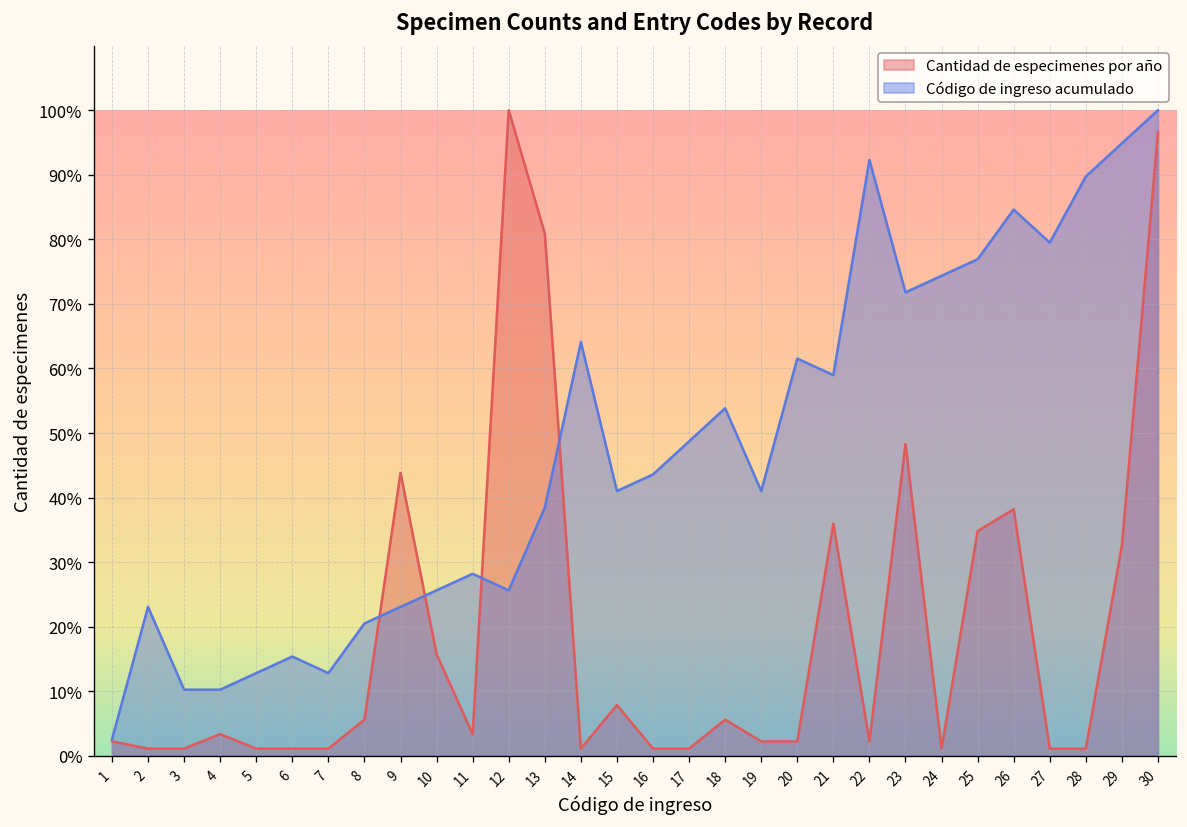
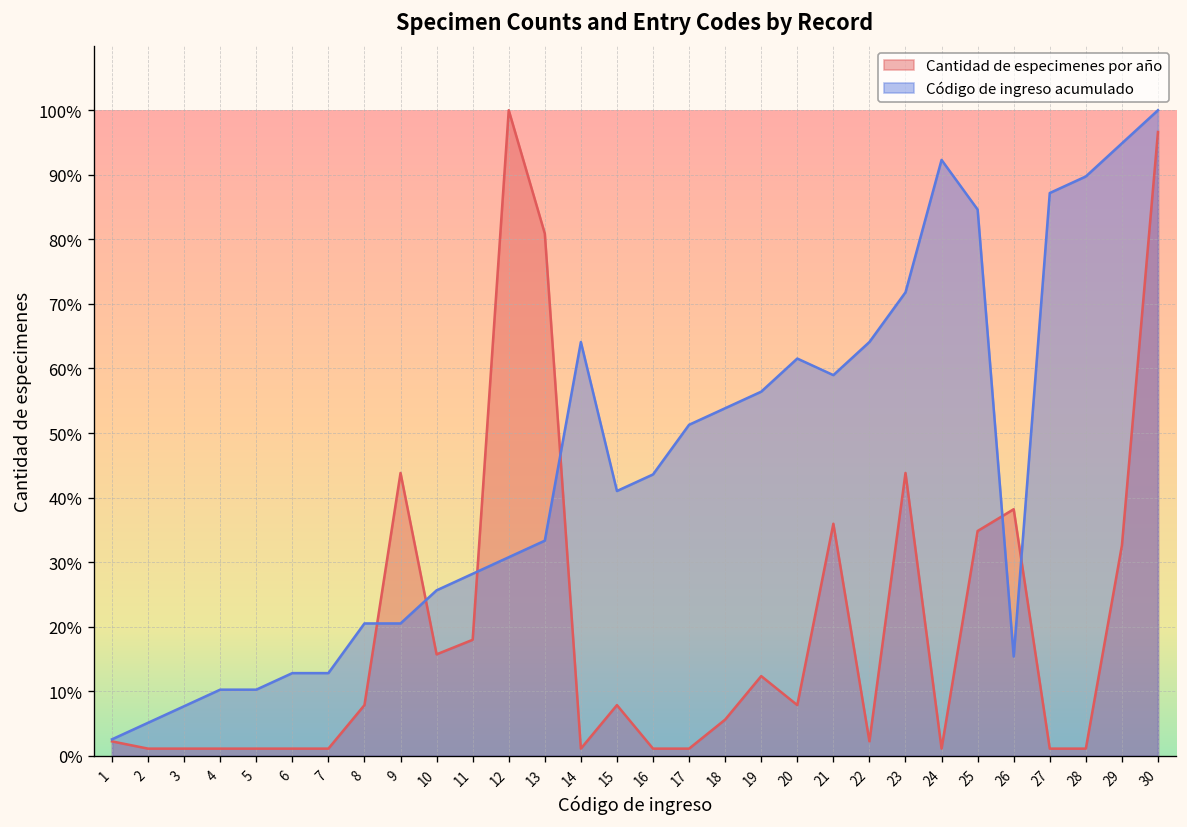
  {
    "Cantidad de especimenes por año": {
      "2": "1%",
      "3": "1%",
-     "4": "3%",
+     "4": "1%",
      "5": "1%",
      "6": "1%",
      "7": "1%",
-     "8": "6%",
+     "8": "8%",
      "9": "44%",
      "10": "16%",
-     "11": "3%",
+     "11": "18%",
      "12": "100%",
      "13": "81%",
      "14": "1%",
      "15": "8%",
      "16": "1%",
      "17": "1%",
      "18": "6%",
-     "19": "2%",
-     "20": "2%",
+     "19": "12%",
+     "20": "8%",
      "21": "36%",
      "22": "2%",
-     "23": "48%",
+     "23": "44%",
      "24": "1%",
      "25": "35%",
      "26": "38%",
      "27": "1%",
      "28": "1%",
      "29": "33%",
      "30": "97%"
    },
    "Código de ingreso acumulado": {
-     "2": "23%",
-     "3": "10%",
+     "2": "5%",
+     "3": "8%",
      "4": "10%",
-     "5": "13%",
-     "6": "15%",
+     "5": "10%",
+     "6": "13%",
      "7": "13%",
      "8": "21%",
-     "9": "23%",
+     "9": "21%",
      "10": "26%",
      "11": "28%",
-     "12": "26%",
-     "13": "38%",
+     "12": "31%",
+     "13": "33%",
      "14": "64%",
      "15": "41%",
      "16": "44%",
-     "17": "49%",
+     "17": "51%",
      "18": "54%",
-     "19": "41%",
+     "19": "56%",
      "20": "62%",
      "21": "59%",
-     "22": "92%",
+     "22": "64%",
      "23": "72%",
-     "24": "74%",
-     "25": "77%",
-     "26": "85%",
-     "27": "79%",
+     "24": "92%",
+     "25": "85%",
+     "26": "15%",
+     "27": "87%",
      "28": "90%",
      "29": "95%",
      "30": "100%"
    }
  }
